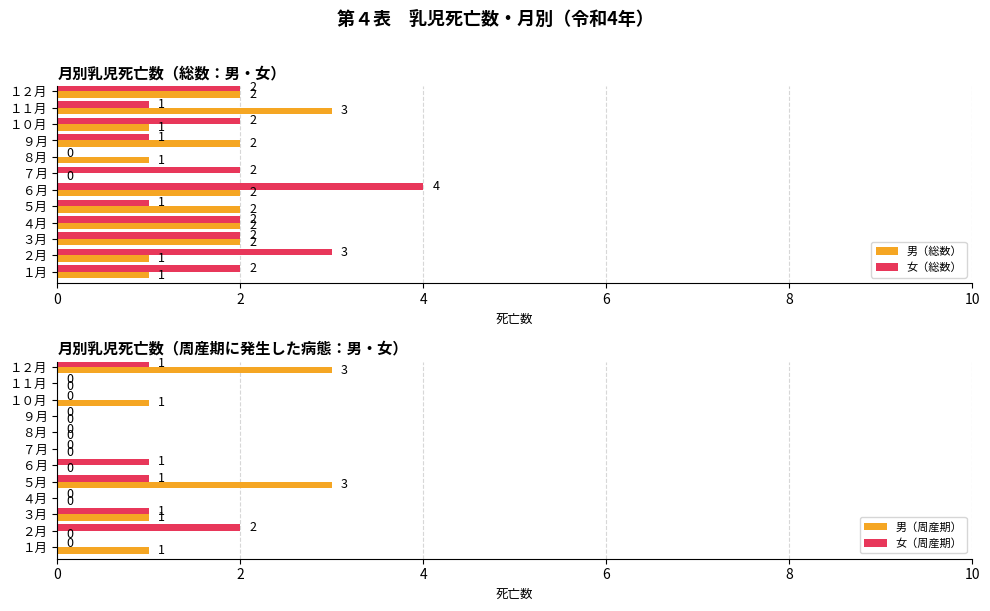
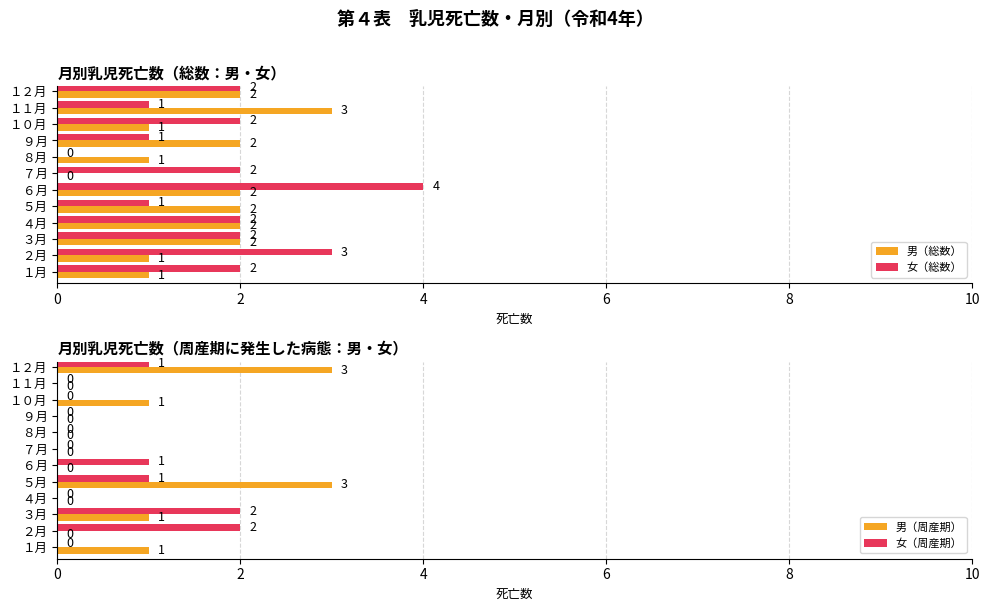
  {
    "月別乳児死亡数（総数：男・女）": {
      "男（総数）": {
        "１１月": 3,
        "９月": 2,
        "８月": 1,
        "７月": 0,
        "６月": 2,
        "２月": 1,
        "１月": 1
      },
      "女（総数）": {
        "１１月": 1,
        "１０月": 2,
        "８月": 0,
        "７月": 2,
        "６月": 4,
        "５月": 1,
        "２月": 3,
        "１月": 2
      }
    },
    "月別乳児死亡数（周産期に発生した病態：男・女）": {
      "男（周産期）": {
        "１２月": 3,
        "１０月": 1,
        "６月": 0,
        "５月": 3,
        "１月": 1
      },
      "女（周産期）": {
        "１２月": 1,
        "６月": 1,
        "５月": 1,
-       "３月": 1,
+       "３月": 2,
        "２月": 2
      }
    }
  }
